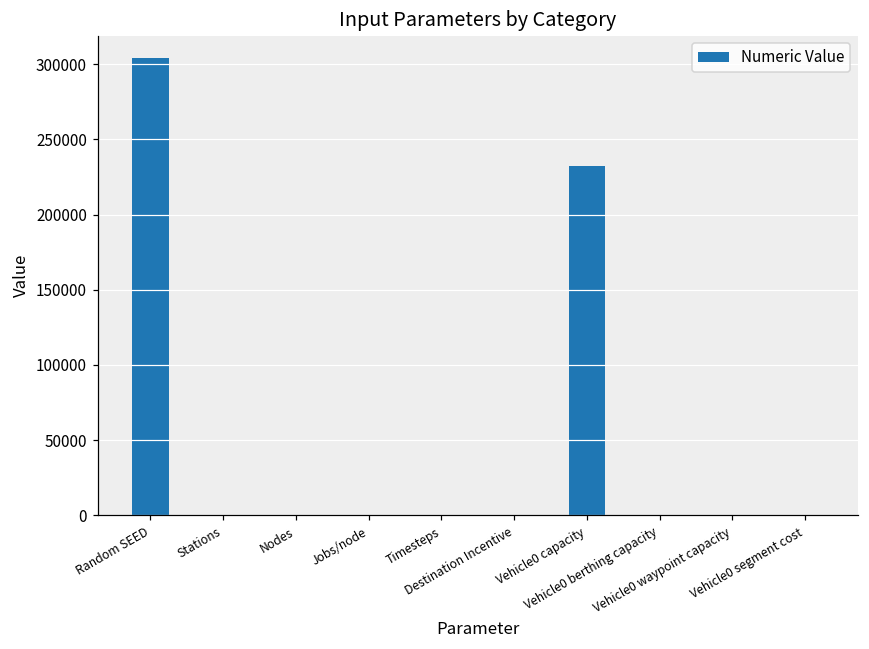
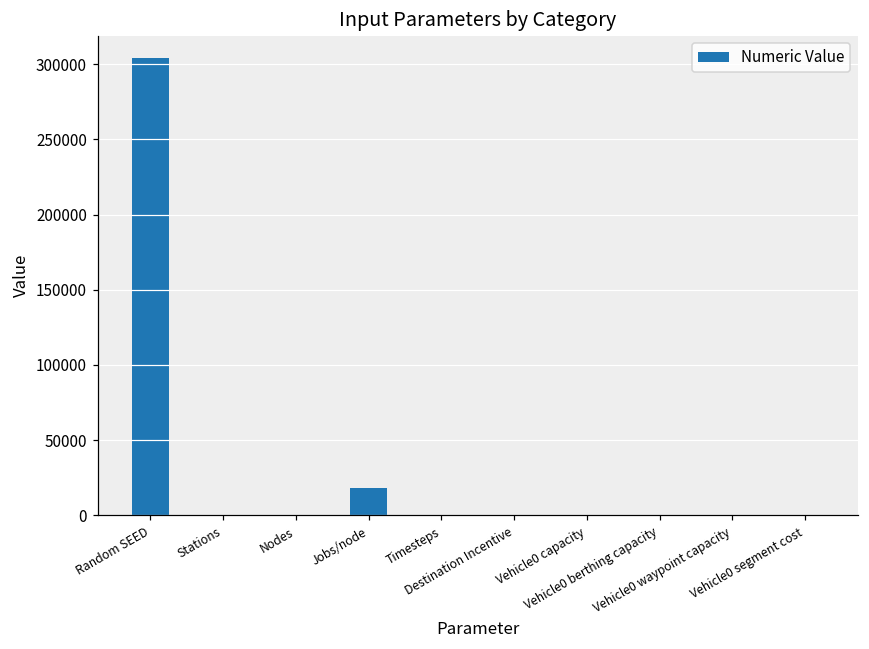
  {
    "Random SEED": 304000,
-   "Jobs/node": 0,
-   "Vehicle0 capacity": 232000
+   "Jobs/node": 18000,
+   "Vehicle0 capacity": 0
  }
